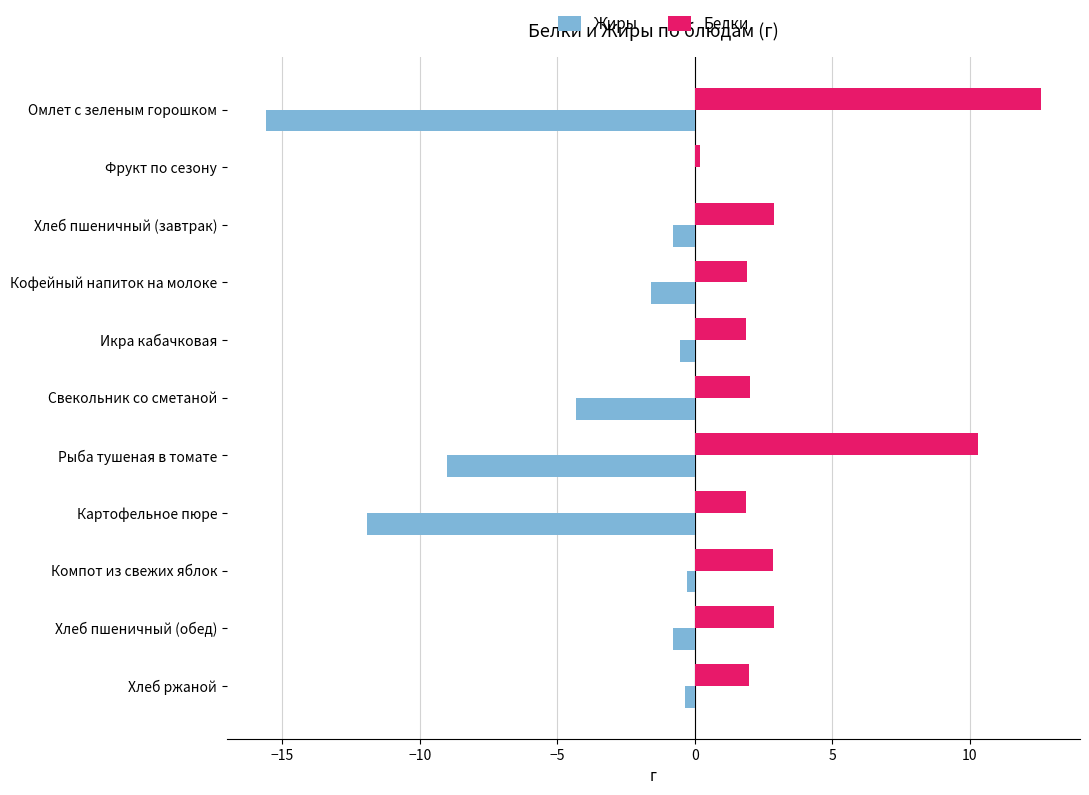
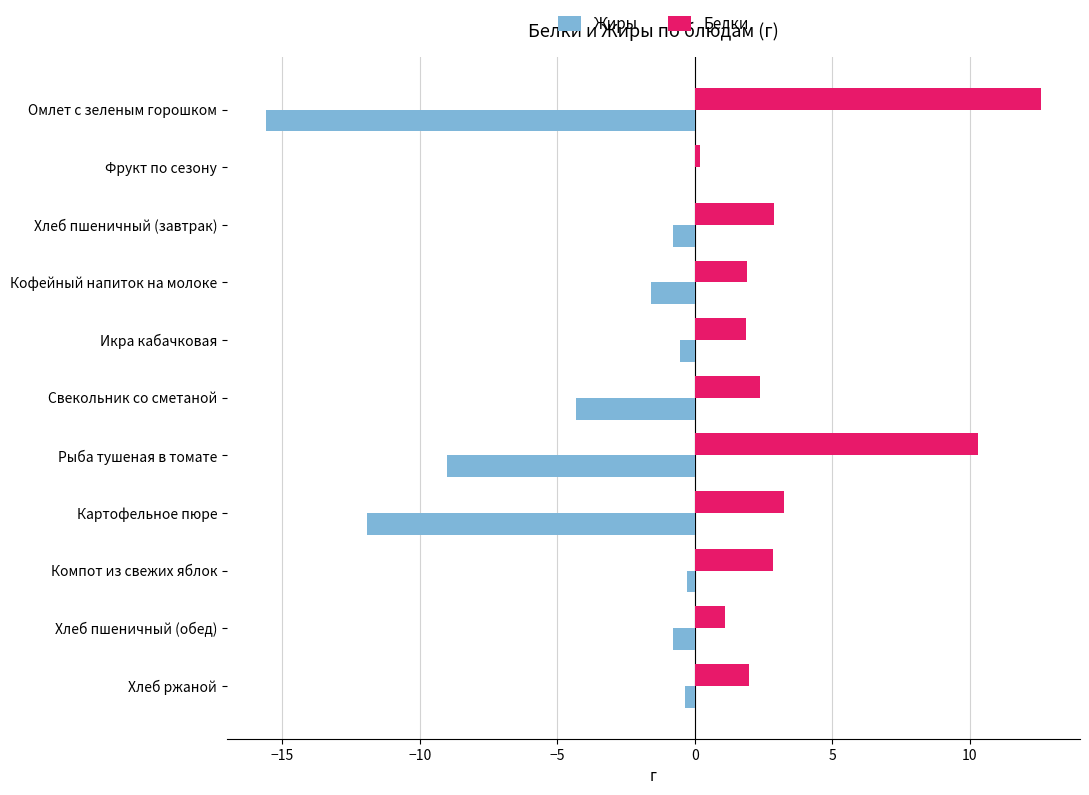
  {
    "Жиры": {
      "Омлет с зеленым горошком": -15.6,
      "Фрукт по сезону": 0.0,
      "Хлеб пшеничный (завтрак)": -0.8,
      "Кофейный напиток на молоке": -1.6,
      "Икра кабачковая": -0.6,
      "Свекольник со сметаной": -4.3,
      "Рыба тушеная в томате": -9.0,
      "Картофельное пюре": -11.9,
      "Компот из свежих яблок": -0.3,
      "Хлеб пшеничный (обед)": -0.8,
      "Хлеб ржаной": -0.4
    },
    "Белки": {
      "Омлет с зеленым горошком": 12.6,
      "Фрукт по сезону": 0.2,
      "Хлеб пшеничный (завтрак)": 2.9,
      "Кофейный напиток на молоке": 1.9,
      "Икра кабачковая": 1.9,
-     "Свекольник со сметаной": 2.0,
+     "Свекольник со сметаной": 2.4,
      "Рыба тушеная в томате": 10.3,
-     "Картофельное пюре": 1.9,
+     "Картофельное пюре": 3.3,
      "Компот из свежих яблок": 2.9,
-     "Хлеб пшеничный (обед)": 2.9,
+     "Хлеб пшеничный (обед)": 1.1,
      "Хлеб ржаной": 2.0
    }
  }
